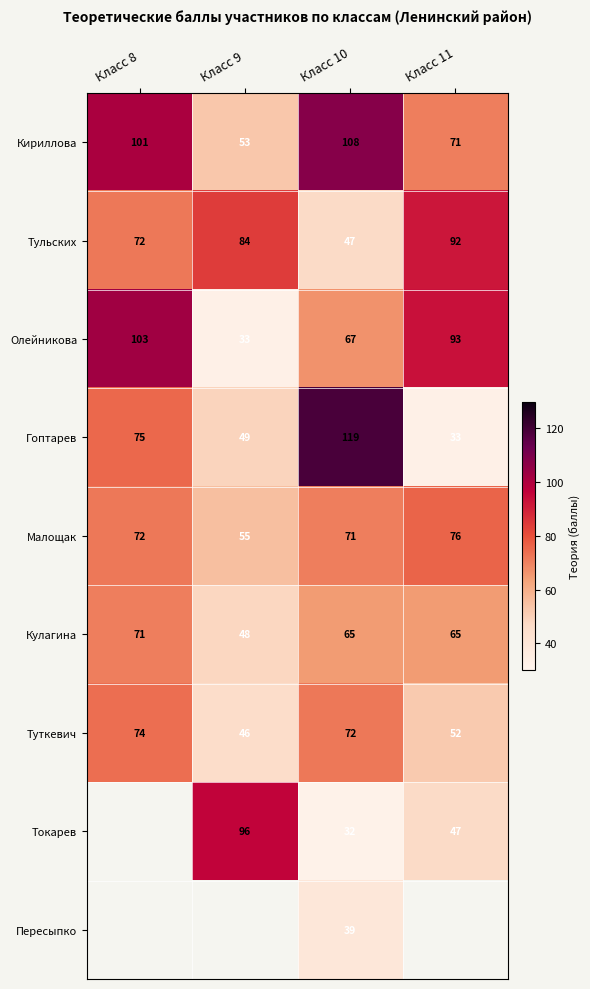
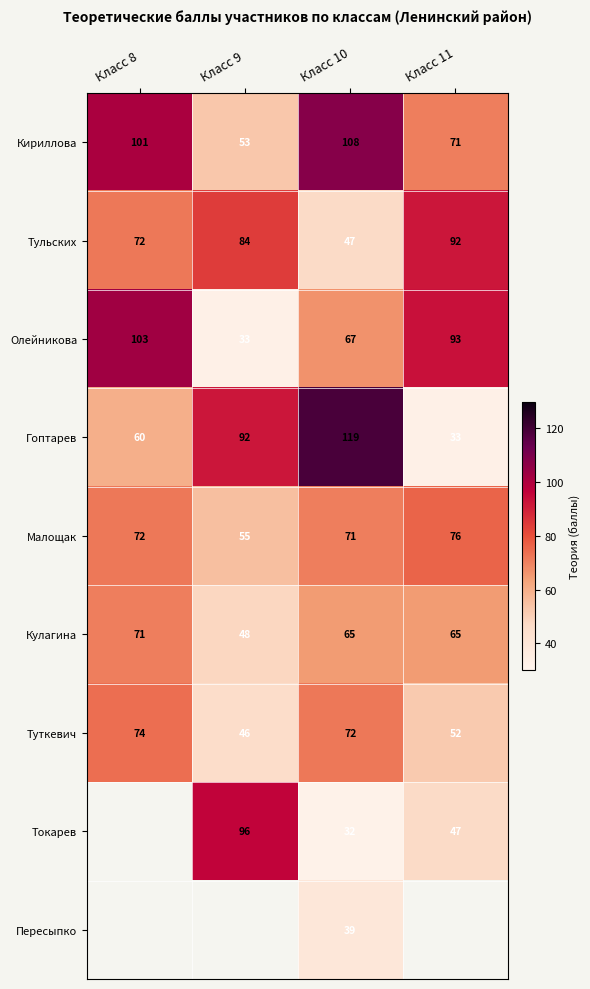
  {
    "Кириллова": {
      "Класс 8": 101,
      "Класс 9": 53,
      "Класс 10": 108,
      "Класс 11": 71
    },
    "Тульских": {
      "Класс 8": 72,
      "Класс 9": 84,
      "Класс 10": 47,
      "Класс 11": 92
    },
    "Олейникова": {
      "Класс 8": 103,
      "Класс 10": 67,
      "Класс 11": 93
    },
    "Гоптарев": {
-     "Класс 8": 75,
-     "Класс 9": 49,
+     "Класс 8": 60,
+     "Класс 9": 92,
      "Класс 10": 119
    },
    "Малощак": {
      "Класс 8": 72,
      "Класс 9": 55,
      "Класс 10": 71,
      "Класс 11": 76
    },
    "Кулагина": {
      "Класс 8": 71,
      "Класс 9": 48,
      "Класс 10": 65,
      "Класс 11": 65
    },
    "Туткевич": {
      "Класс 8": 74,
      "Класс 9": 46,
      "Класс 10": 72,
      "Класс 11": 52
    },
    "Токарев": {
      "Класс 9": 96,
      "Класс 11": 47
    }
  }
